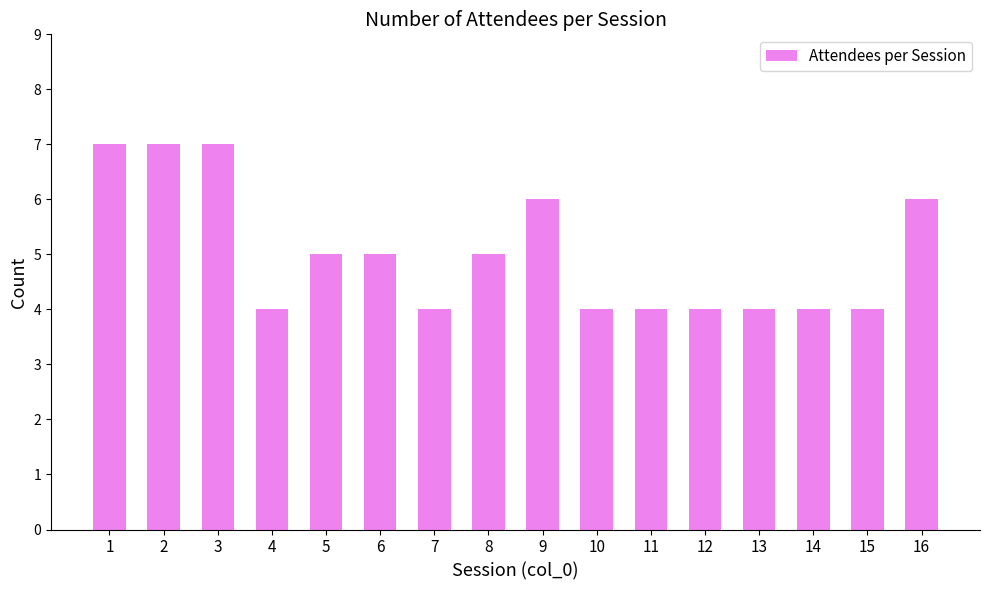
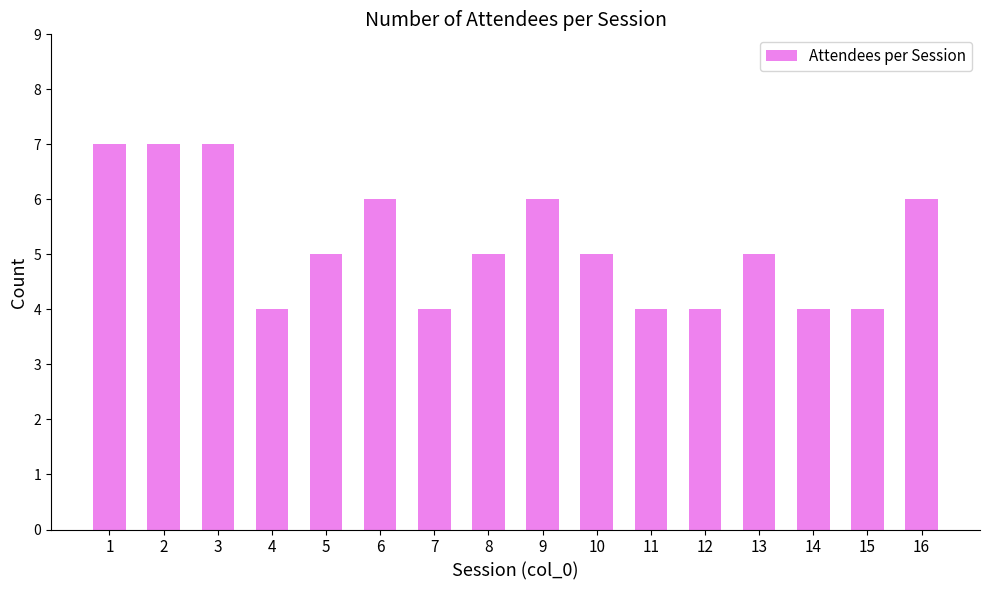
  {
    "1": 7,
    "2": 7,
    "3": 7,
    "4": 4,
    "5": 5,
-   "6": 5,
+   "6": 6,
    "7": 4,
    "8": 5,
    "9": 6,
-   "10": 4,
+   "10": 5,
    "11": 4,
    "12": 4,
-   "13": 4,
+   "13": 5,
    "14": 4,
    "15": 4,
    "16": 6
  }
